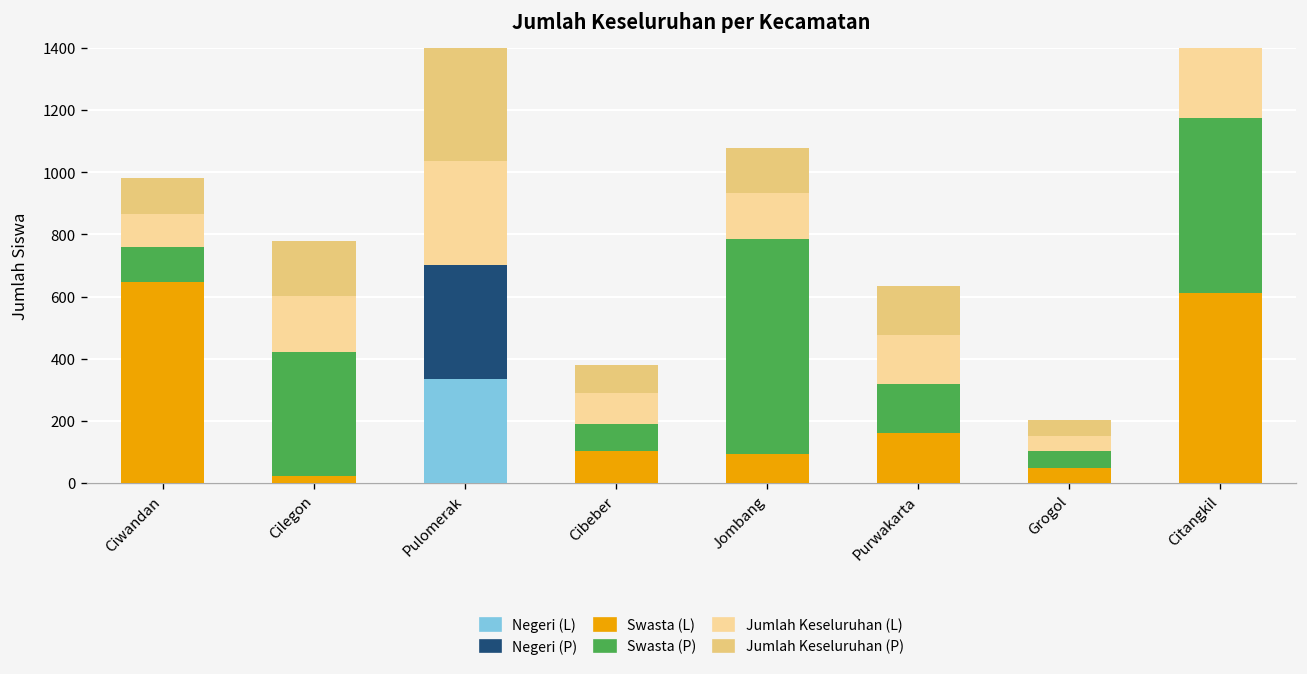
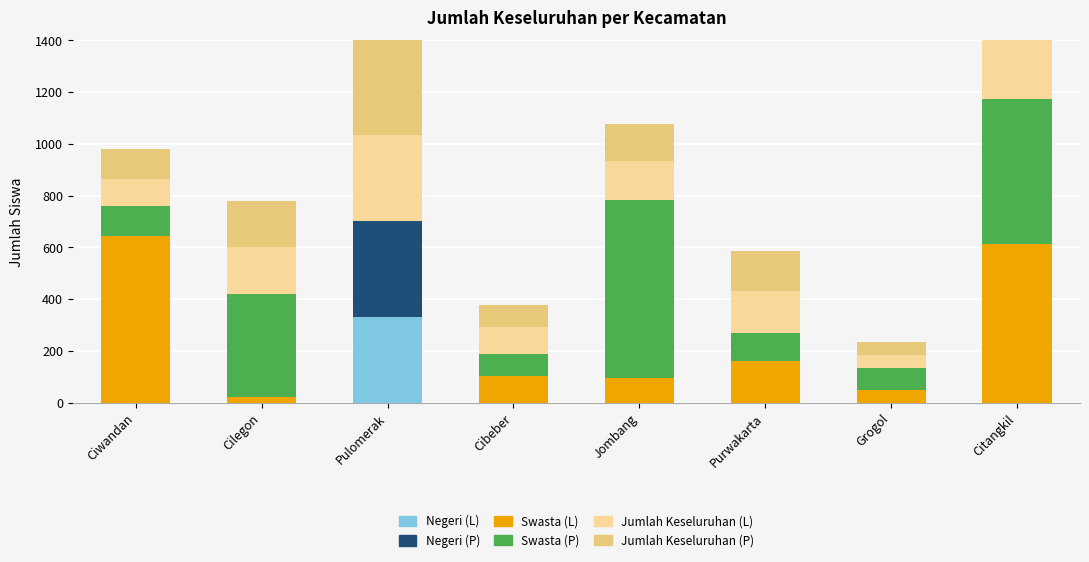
  {
    "Negeri (L)": {
      "Ciwandan": 0,
      "Cilegon": 0,
      "Pulomerak": 330,
      "Cibeber": 0,
      "Jombang": 0,
      "Purwakarta": 0,
      "Grogol": 0,
      "Citangkil": 0
    },
    "Negeri (P)": {
      "Ciwandan": 0,
      "Cilegon": 0,
      "Pulomerak": 370,
      "Cibeber": 0,
      "Jombang": 0,
      "Purwakarta": 0,
      "Grogol": 0,
      "Citangkil": 0
    },
    "Swasta (L)": {
      "Ciwandan": 650,
      "Cilegon": 20,
      "Pulomerak": 0,
      "Cibeber": 100,
      "Jombang": 90,
      "Purwakarta": 160,
      "Grogol": 50,
      "Citangkil": 610
    },
    "Swasta (P)": {
      "Ciwandan": 120,
      "Cilegon": 400,
      "Pulomerak": 0,
      "Cibeber": 90,
      "Jombang": 690,
-     "Purwakarta": 160,
-     "Grogol": 50,
+     "Purwakarta": 110,
+     "Grogol": 90,
      "Citangkil": 560
    }
  }
